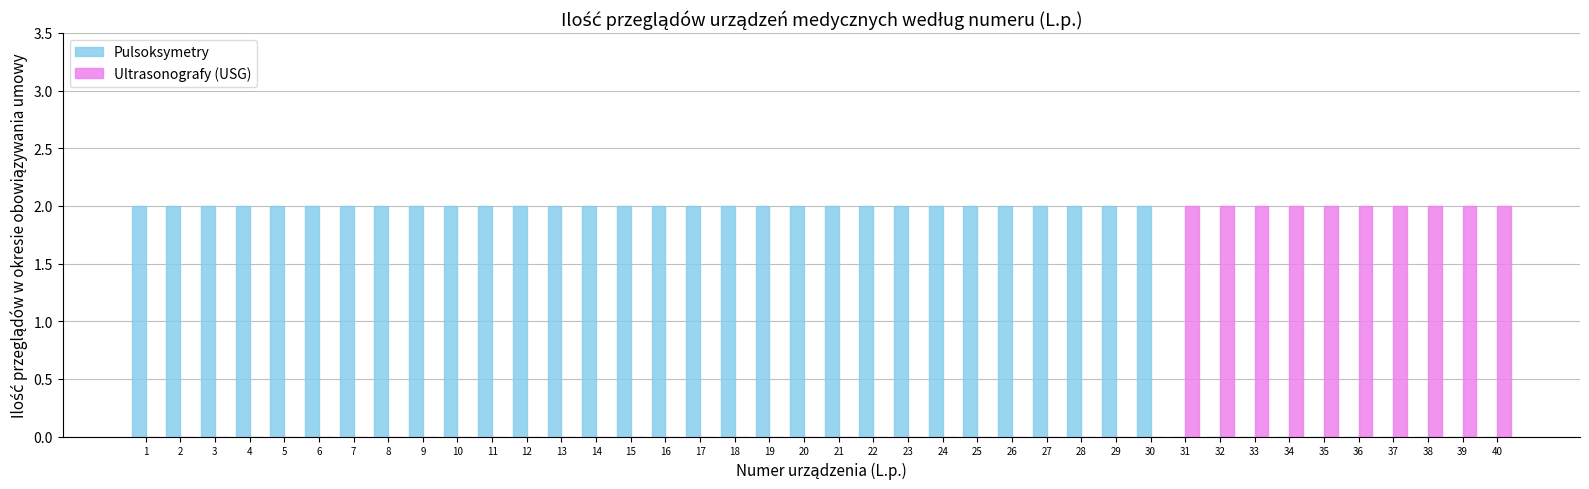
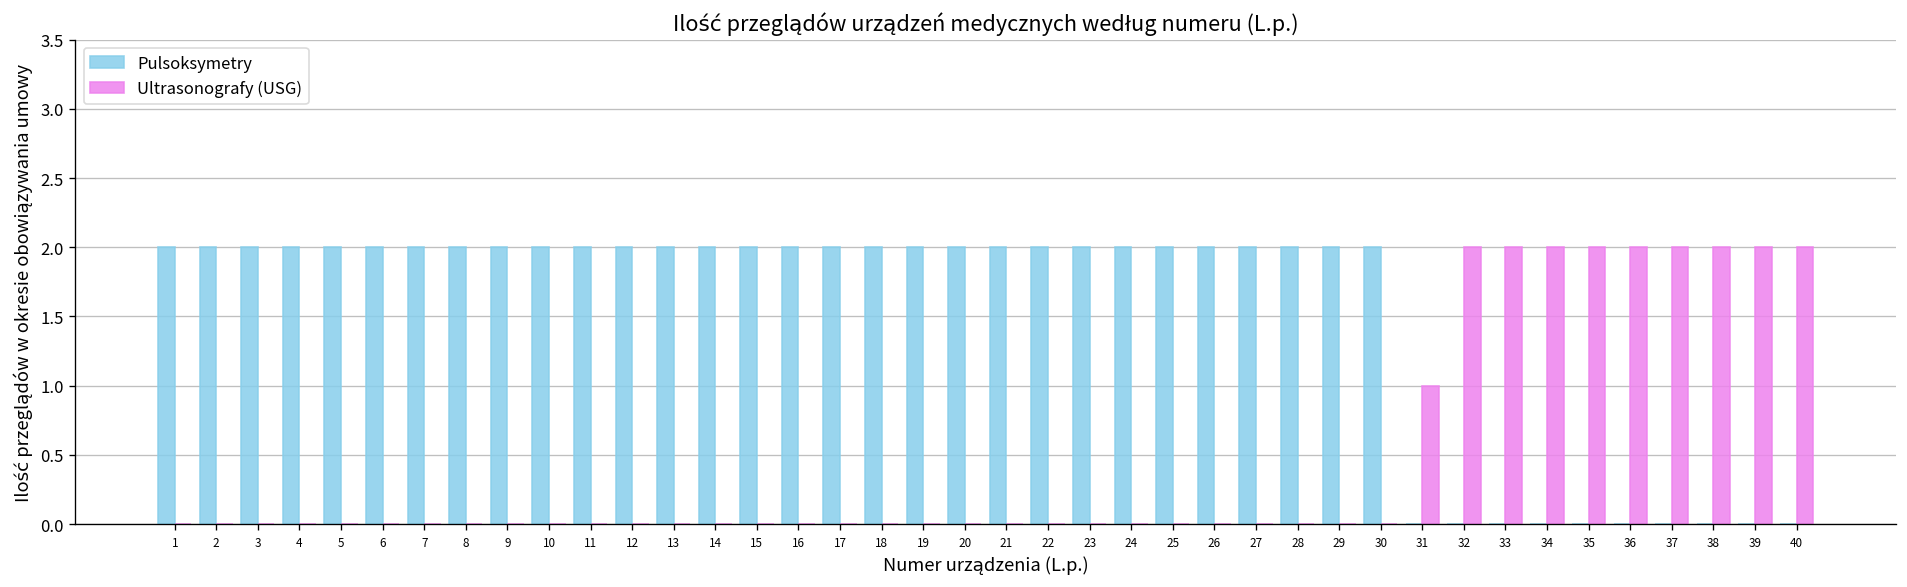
  {
    "Pulsoksymetry": {
      "1": 2,
      "2": 2,
      "3": 2,
      "4": 2,
      "5": 2,
      "6": 2,
      "7": 2,
      "8": 2,
      "9": 2,
      "10": 2,
      "11": 2,
      "12": 2,
      "13": 2,
      "14": 2,
      "15": 2,
      "16": 2,
      "17": 2,
      "18": 2,
      "19": 2,
      "20": 2,
      "21": 2,
      "22": 2,
      "23": 2,
      "24": 2,
      "25": 2,
      "26": 2,
      "27": 2,
      "28": 2,
      "29": 2,
      "30": 2,
      "31": 0,
      "32": 0,
      "33": 0,
      "34": 0,
      "35": 0,
      "36": 0,
      "37": 0,
      "38": 0,
      "39": 0,
      "40": 0
    },
    "Ultrasonografy (USG)": {
      "1": 0,
      "2": 0,
      "3": 0,
      "4": 0,
      "5": 0,
      "6": 0,
      "7": 0,
      "8": 0,
      "9": 0,
      "10": 0,
      "11": 0,
      "12": 0,
      "13": 0,
      "14": 0,
      "15": 0,
      "16": 0,
      "17": 0,
      "18": 0,
      "19": 0,
      "20": 0,
      "21": 0,
      "22": 0,
      "23": 0,
      "24": 0,
      "25": 0,
      "26": 0,
      "27": 0,
      "28": 0,
      "29": 0,
      "30": 0,
-     "31": 2,
+     "31": 1,
      "32": 2,
      "33": 2,
      "34": 2,
      "35": 2,
      "36": 2,
      "37": 2,
      "38": 2,
      "39": 2,
      "40": 2
    }
  }
